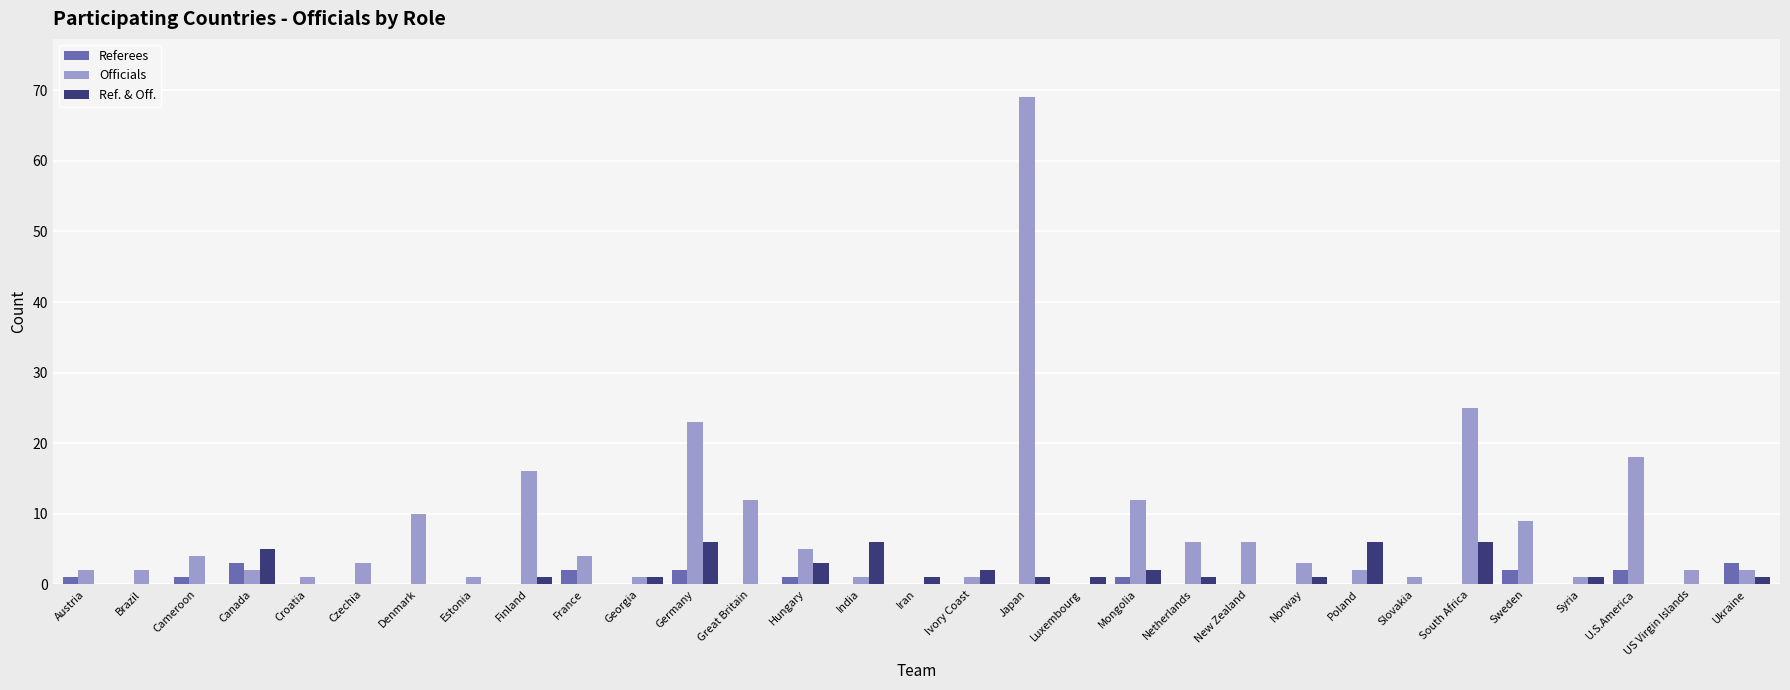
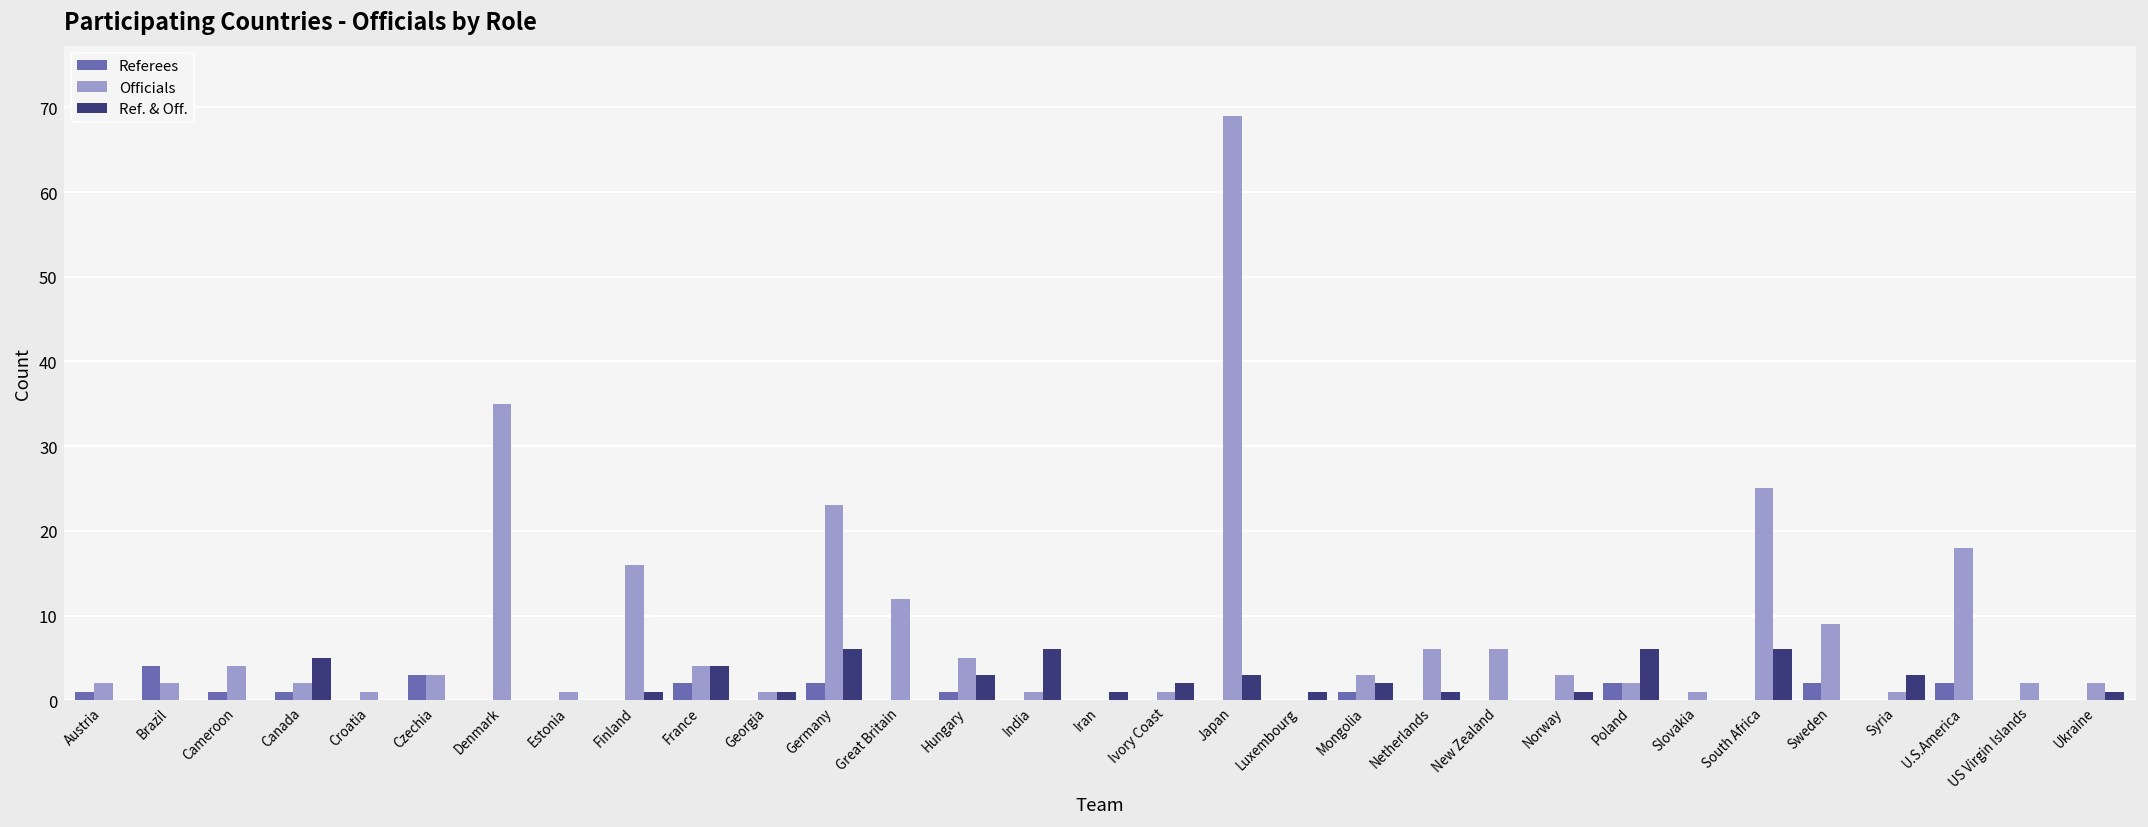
  {
    "Referees": {
      "Austria": 1,
-     "Brazil": 0,
+     "Brazil": 4,
      "Cameroon": 1,
-     "Canada": 3,
+     "Canada": 1,
      "Croatia": 0,
-     "Czechia": 0,
+     "Czechia": 3,
      "Denmark": 0,
      "Estonia": 0,
      "Finland": 0,
      "France": 2,
      "Georgia": 0,
      "Germany": 2,
      "Great Britain": 0,
      "Hungary": 1,
      "India": 0,
      "Iran": 0,
      "Ivory Coast": 0,
      "Japan": 0,
      "Luxembourg": 0,
      "Mongolia": 1,
      "Netherlands": 0,
      "New Zealand": 0,
      "Norway": 0,
-     "Poland": 0,
+     "Poland": 2,
      "Slovakia": 0,
      "South Africa": 0,
      "Sweden": 2,
      "Syria": 0,
      "U.S.America": 2,
      "US Virgin Islands": 0,
-     "Ukraine": 3
+     "Ukraine": 0
    },
    "Officials": {
      "Austria": 2,
      "Brazil": 2,
      "Cameroon": 4,
      "Canada": 2,
      "Croatia": 1,
      "Czechia": 3,
-     "Denmark": 10,
+     "Denmark": 35,
      "Estonia": 1,
      "Finland": 16,
      "France": 4,
      "Georgia": 1,
      "Germany": 23,
      "Great Britain": 12,
      "Hungary": 5,
      "India": 1,
      "Iran": 0,
      "Ivory Coast": 1,
      "Japan": 69,
      "Luxembourg": 0,
-     "Mongolia": 12,
+     "Mongolia": 3,
      "Netherlands": 6,
      "New Zealand": 6,
      "Norway": 3,
      "Poland": 2,
      "Slovakia": 1,
      "South Africa": 25,
      "Sweden": 9,
      "Syria": 1,
      "U.S.America": 18,
      "US Virgin Islands": 2,
      "Ukraine": 2
    },
    "Ref. & Off.": {
      "Austria": 0,
      "Brazil": 0,
      "Cameroon": 0,
      "Canada": 5,
      "Croatia": 0,
      "Czechia": 0,
      "Denmark": 0,
      "Estonia": 0,
      "Finland": 1,
-     "France": 0,
+     "France": 4,
      "Georgia": 1,
      "Germany": 6,
      "Great Britain": 0,
      "Hungary": 3,
      "India": 6,
      "Iran": 1,
      "Ivory Coast": 2,
-     "Japan": 1,
+     "Japan": 3,
      "Luxembourg": 1,
      "Mongolia": 2,
      "Netherlands": 1,
      "New Zealand": 0,
      "Norway": 1,
      "Poland": 6,
      "Slovakia": 0,
      "South Africa": 6,
      "Sweden": 0,
-     "Syria": 1,
+     "Syria": 3,
      "U.S.America": 0,
      "US Virgin Islands": 0,
      "Ukraine": 1
    }
  }
